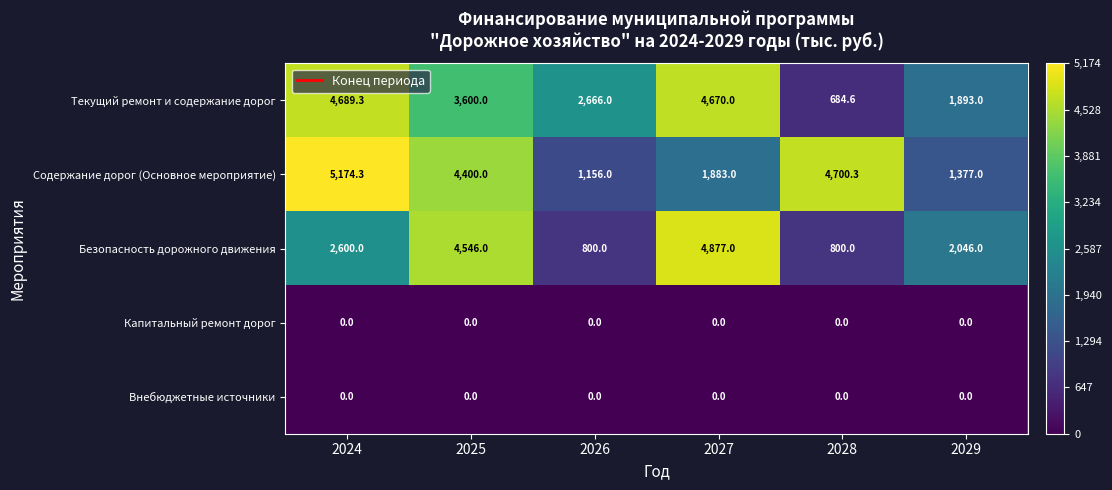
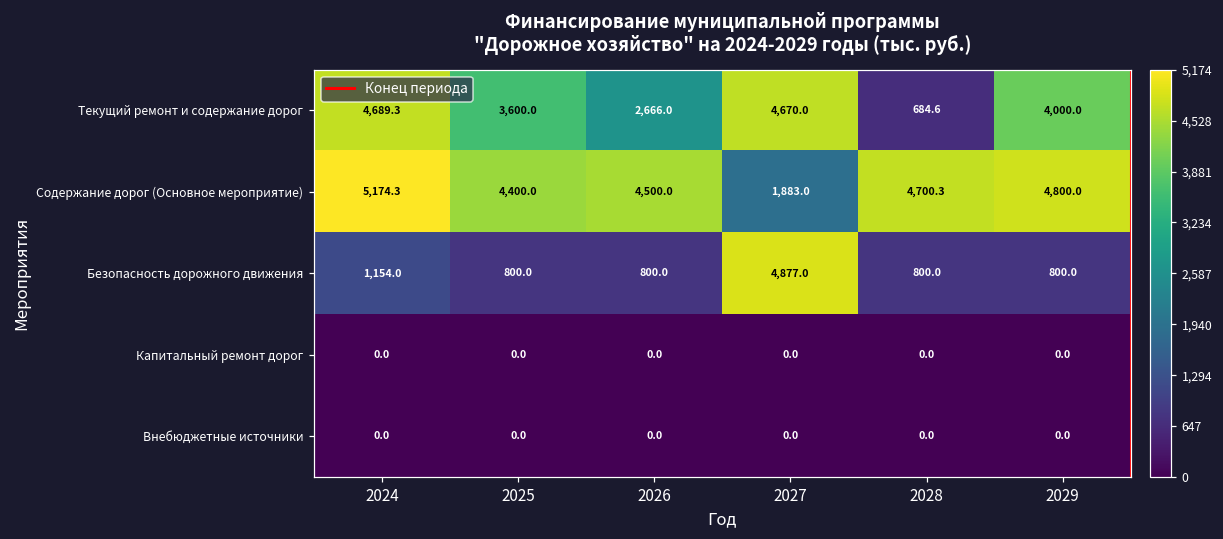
  {
    "Текущий ремонт и содержание дорог": {
      "2024": "4,689.3",
      "2025": "3,600.0",
      "2026": "2,666.0",
      "2027": "4,670.0",
      "2028": "684.6",
-     "2029": "1,893.0"
+     "2029": "4,000.0"
    },
    "Содержание дорог (Основное мероприятие)": {
      "2024": "5,174.3",
      "2025": "4,400.0",
-     "2026": "1,156.0",
+     "2026": "4,500.0",
      "2027": "1,883.0",
      "2028": "4,700.3",
-     "2029": "1,377.0"
+     "2029": "4,800.0"
    },
    "Безопасность дорожного движения": {
-     "2024": "2,600.0",
-     "2025": "4,546.0",
+     "2024": "1,154.0",
+     "2025": "800.0",
      "2026": "800.0",
      "2027": "4,877.0",
      "2028": "800.0",
-     "2029": "2,046.0"
+     "2029": "800.0"
    },
    "Капитальный ремонт дорог": {
      "2024": "0.0",
      "2025": "0.0",
      "2026": "0.0",
      "2027": "0.0",
      "2028": "0.0",
      "2029": "0.0"
    },
    "Внебюджетные источники": {
      "2024": "0.0",
      "2025": "0.0",
      "2026": "0.0",
      "2027": "0.0",
      "2028": "0.0",
      "2029": "0.0"
    }
  }
